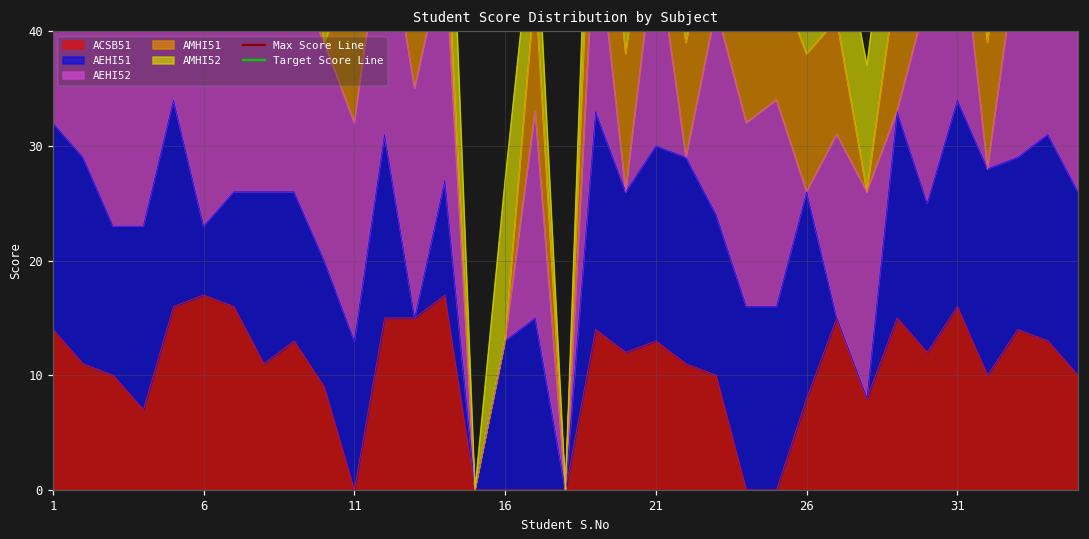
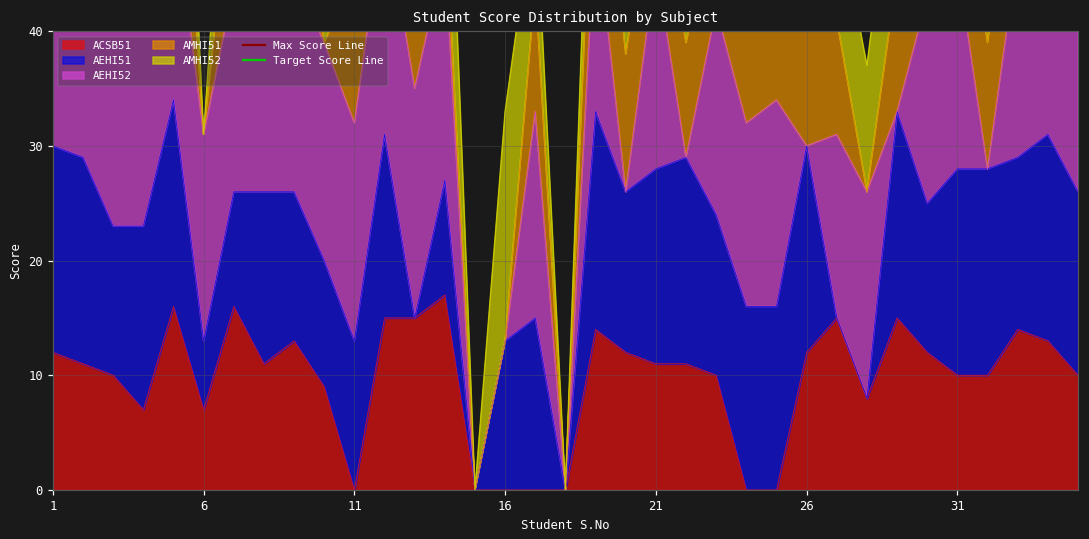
  {
    "ACSB51": {
-     "1": 14,
-     "6": 17,
+     "1": 12,
+     "6": 7,
      "11": 0,
      "16": 0,
-     "21": 13,
-     "26": 8,
-     "31": 16
+     "21": 11,
+     "26": 12,
+     "31": 10
    },
    "AEHI51": {
      "1": 18,
      "6": 6,
      "11": 13,
      "21": 17,
      "31": 18
    },
    "AEHI52": {
      "11": 19
    },
    "AMHI52": {
-     "16": 14
+     "16": 20
    }
  }
